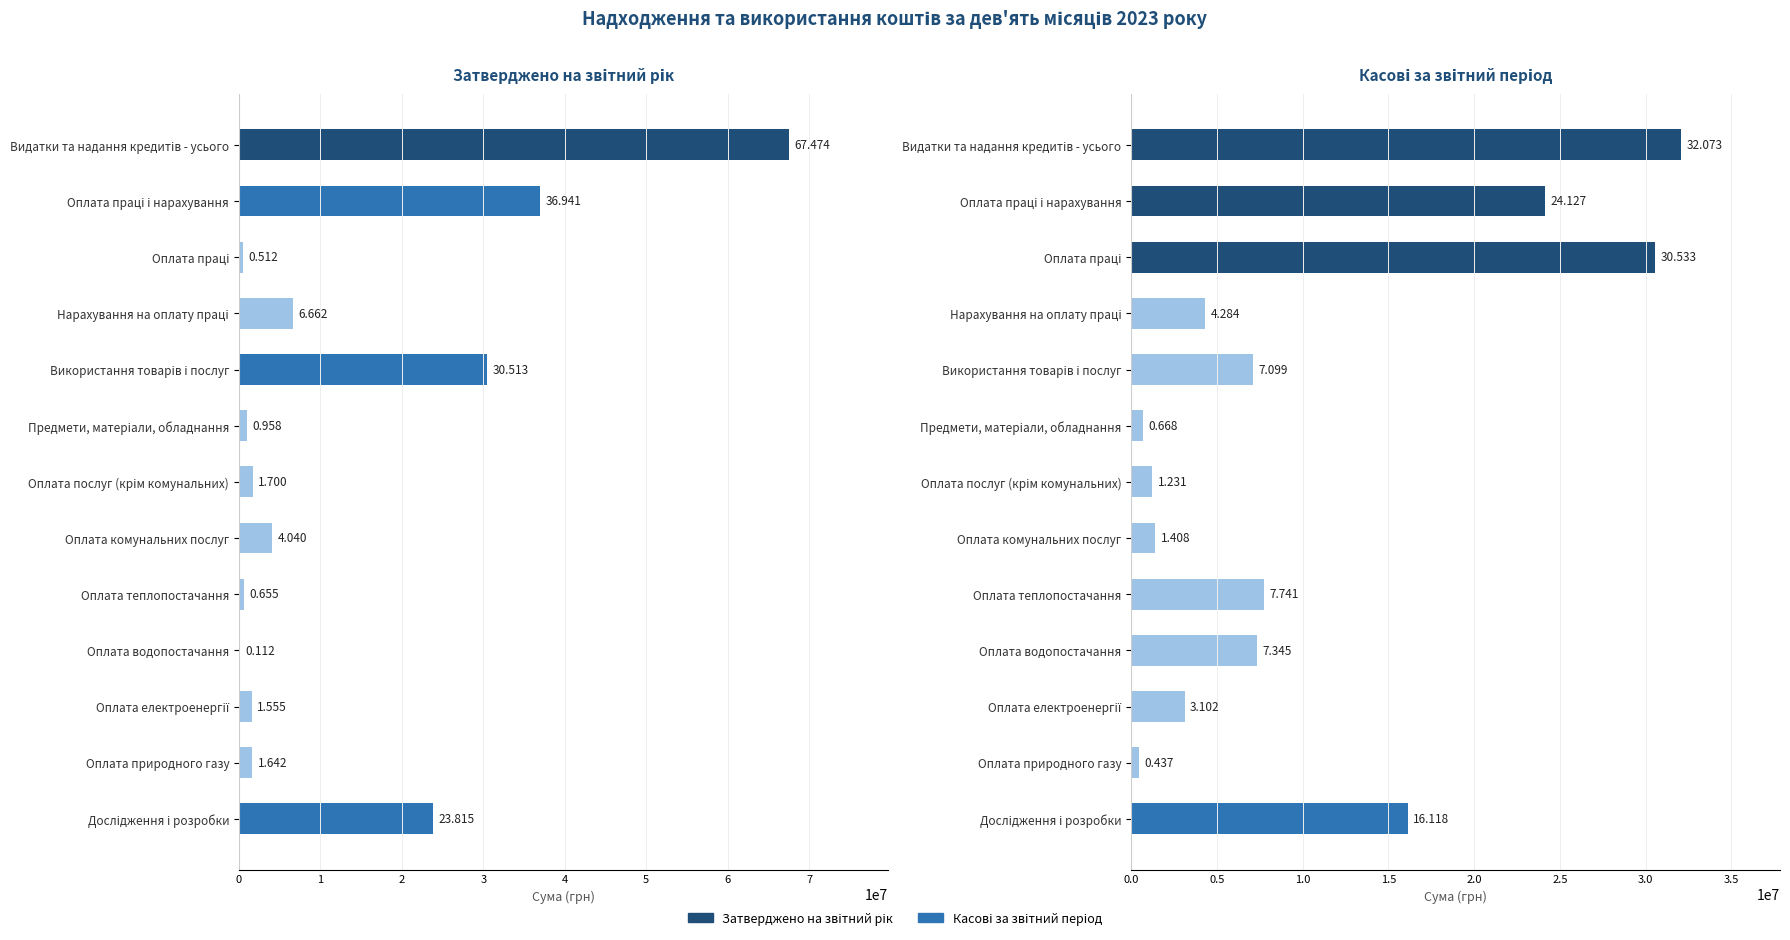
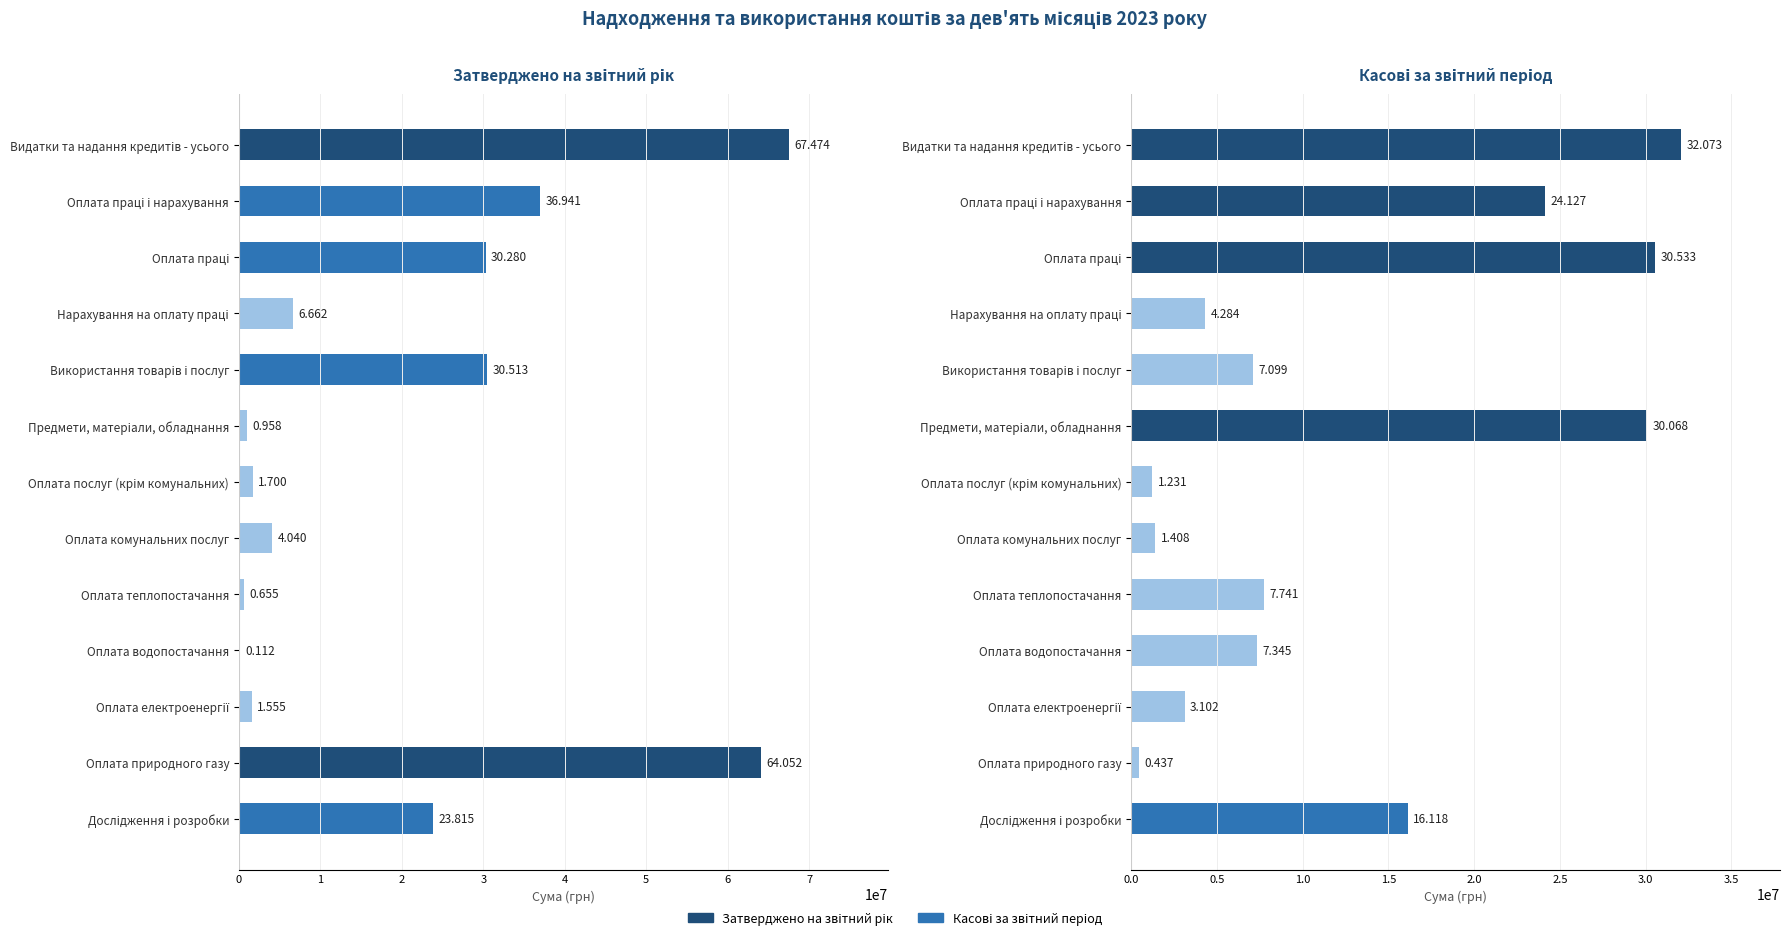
  {
    "Затверджено на звітний рік": {
-     "Оплата праці": 0.512,
-     "Оплата природного газу": 1.642
+     "Оплата праці": 30.280,
+     "Оплата природного газу": 64.052
    },
    "Касові за звітний період": {
-     "Предмети, матеріали, обладнання": 0.668
+     "Предмети, матеріали, обладнання": 30.068
    }
  }
